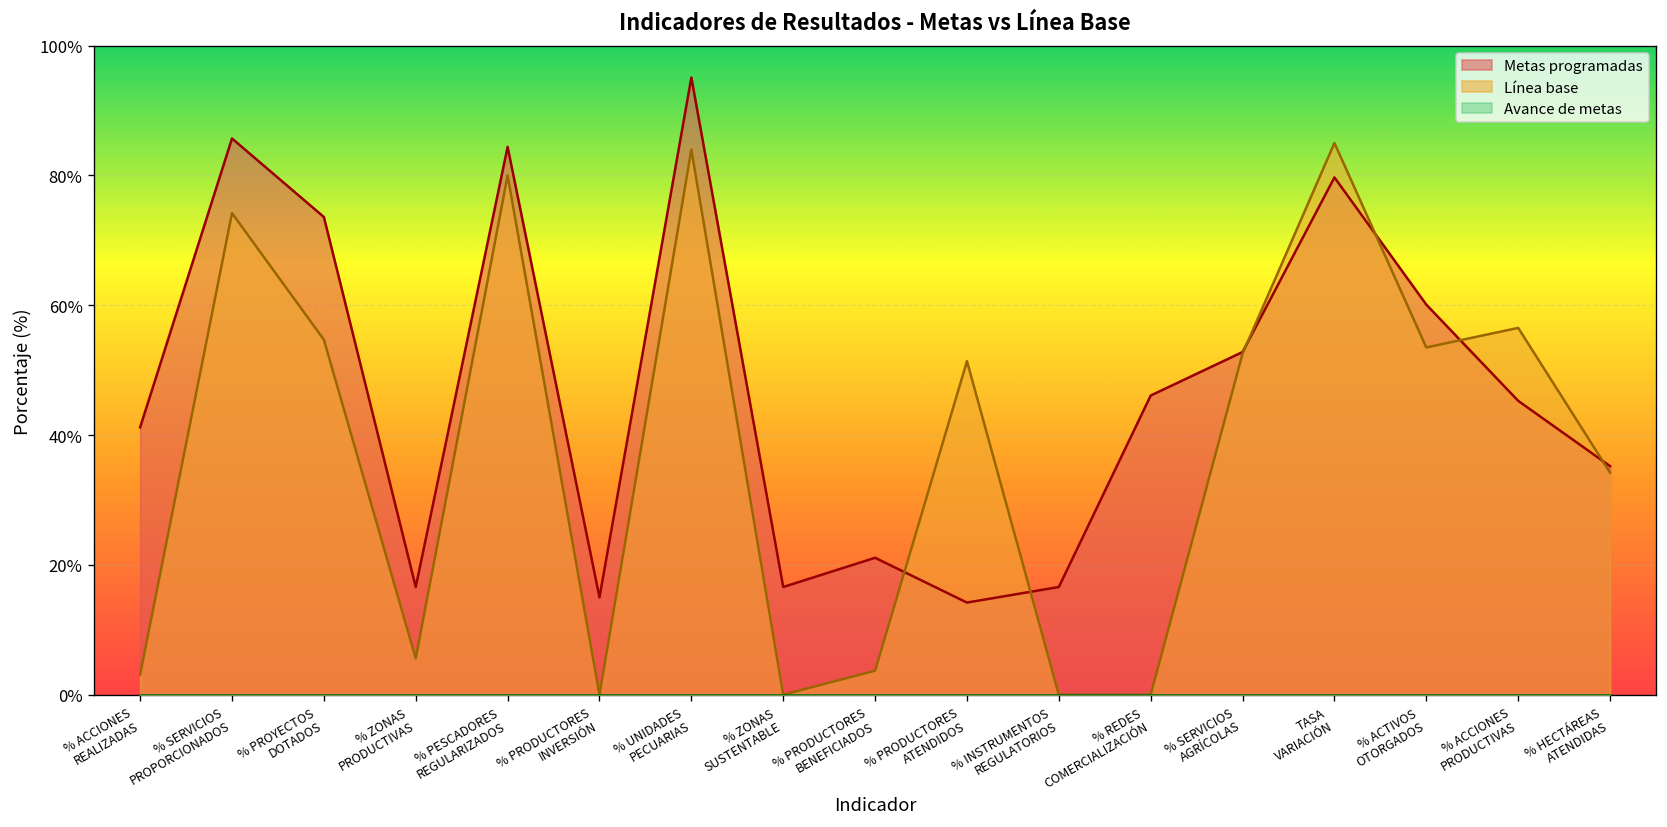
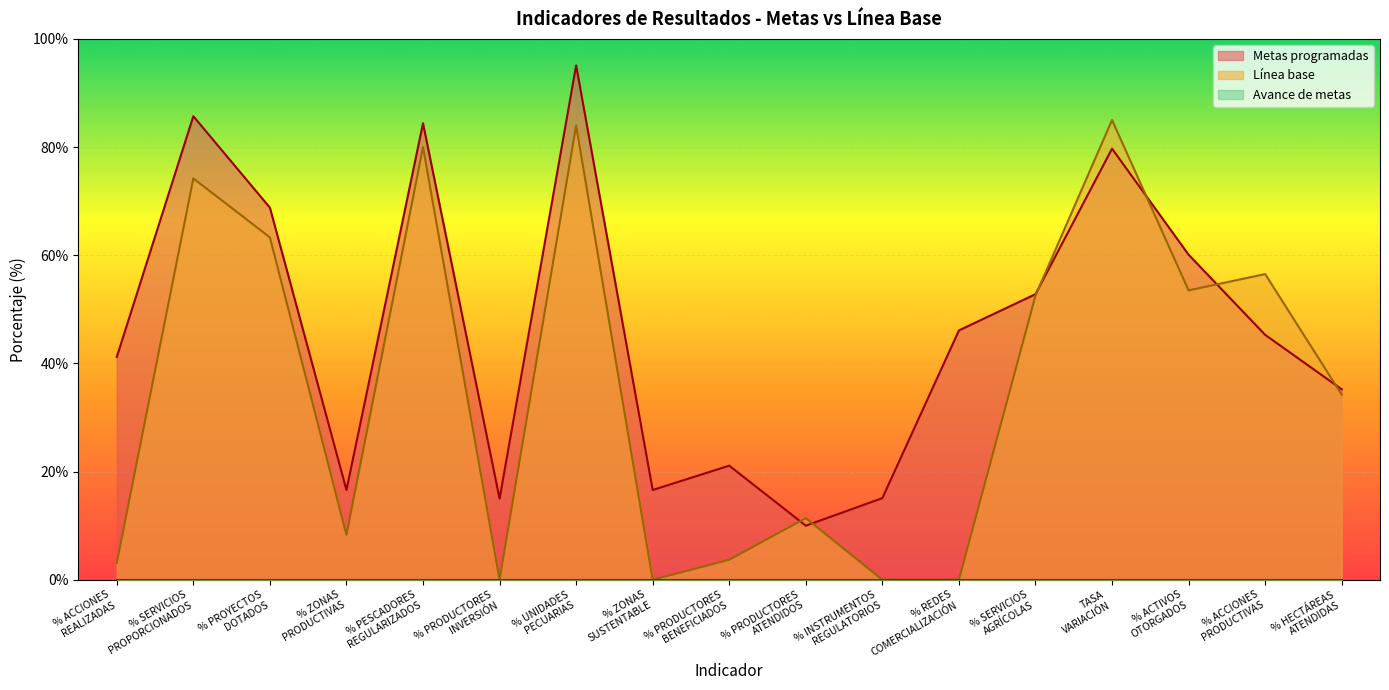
  {
    "Metas programadas": {
      "% ACCIONES REALIZADAS": "41%",
      "% SERVICIOS PROPORCIONADOS": "86%",
-     "% PROYECTOS DOTADOS": "74%",
+     "% PROYECTOS DOTADOS": "69%",
      "% ZONAS PRODUCTIVAS": "17%",
      "% PESCADORES REGULARIZADOS": "84%",
      "% PRODUCTORES INVERSIÓN": "15%",
      "% UNIDADES PECUARIAS": "95%",
      "% ZONAS SUSTENTABLE": "17%",
      "% PRODUCTORES BENEFICIADOS": "21%",
-     "% PRODUCTORES ATENDIDOS": "14%",
-     "% INSTRUMENTOS REGULATORIOS": "17%",
+     "% PRODUCTORES ATENDIDOS": "10%",
+     "% INSTRUMENTOS REGULATORIOS": "15%",
      "% REDES COMERCIALIZACIÓN": "46%",
      "TASA VARIACIÓN": "80%",
      "% ACTIVOS OTORGADOS": "60%",
      "% ACCIONES PRODUCTIVAS": "45%",
      "% HECTÁREAS ATENDIDAS": "35%"
    },
    "Línea base": {
      "% ACCIONES REALIZADAS": "3%",
      "% SERVICIOS PROPORCIONADOS": "74%",
-     "% PROYECTOS DOTADOS": "55%",
-     "% ZONAS PRODUCTIVAS": "6%",
+     "% PROYECTOS DOTADOS": "63%",
+     "% ZONAS PRODUCTIVAS": "8%",
      "% PESCADORES REGULARIZADOS": "80%",
      "% UNIDADES PECUARIAS": "84%",
      "% PRODUCTORES BENEFICIADOS": "4%",
-     "% PRODUCTORES ATENDIDOS": "51%",
+     "% PRODUCTORES ATENDIDOS": "11%",
      "TASA VARIACIÓN": "85%",
      "% ACTIVOS OTORGADOS": "54%",
      "% ACCIONES PRODUCTIVAS": "57%",
      "% HECTÁREAS ATENDIDAS": "34%"
    },
    "Avance de metas": {
      "% ACCIONES REALIZADAS": "0%",
      "% SERVICIOS PROPORCIONADOS": "0%",
      "% PROYECTOS DOTADOS": "0%",
      "% ZONAS PRODUCTIVAS": "0%",
      "% PESCADORES REGULARIZADOS": "0%",
      "% UNIDADES PECUARIAS": "0%",
      "% PRODUCTORES BENEFICIADOS": "0%",
      "% PRODUCTORES ATENDIDOS": "0%",
      "% SERVICIOS AGRÍCOLAS": "0%",
      "TASA VARIACIÓN": "0%",
      "% ACTIVOS OTORGADOS": "0%",
      "% ACCIONES PRODUCTIVAS": "0%",
      "% HECTÁREAS ATENDIDAS": "0%"
    }
  }
